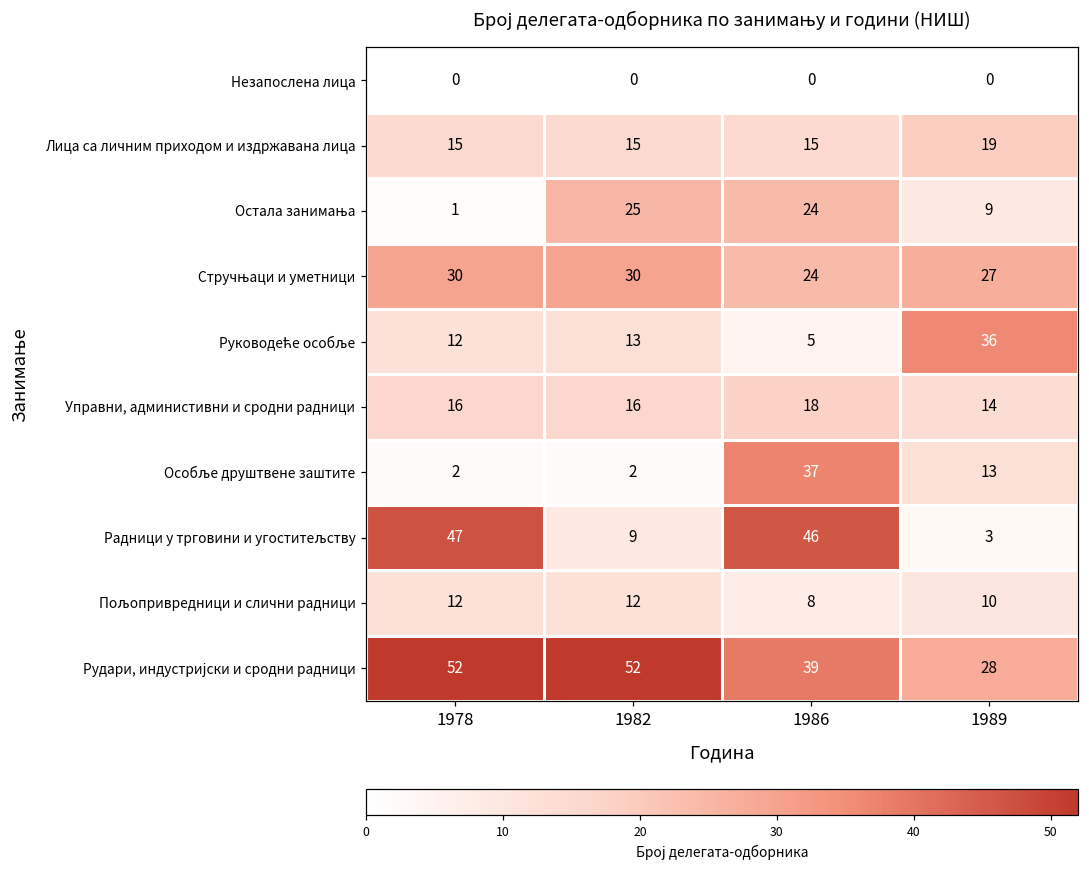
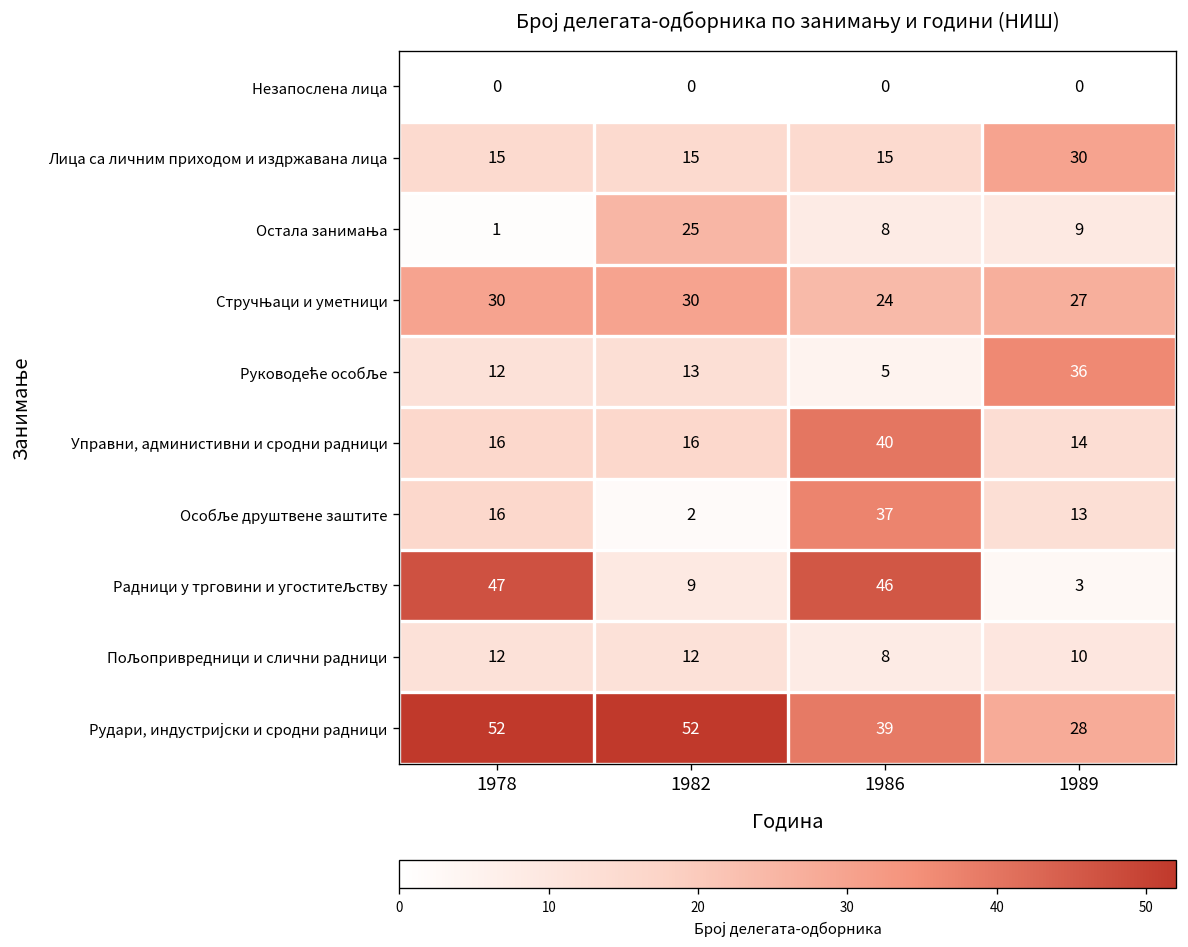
  {
    "Незапослена лица": {
      "1978": 0,
      "1982": 0,
      "1986": 0,
      "1989": 0
    },
    "Лица са личним приходом и издржавана лица": {
      "1978": 15,
      "1982": 15,
      "1986": 15,
-     "1989": 19
+     "1989": 30
    },
    "Остала занимања": {
      "1978": 1,
      "1982": 25,
-     "1986": 24,
+     "1986": 8,
      "1989": 9
    },
    "Стручњаци и уметници": {
      "1978": 30,
      "1982": 30,
      "1986": 24,
      "1989": 27
    },
    "Руководеће особље": {
      "1978": 12,
      "1982": 13,
      "1986": 5,
      "1989": 36
    },
    "Управни, администивни и сродни радници": {
      "1978": 16,
      "1982": 16,
-     "1986": 18,
+     "1986": 40,
      "1989": 14
    },
    "Особље друштвене заштите": {
-     "1978": 2,
+     "1978": 16,
      "1982": 2,
      "1986": 37,
      "1989": 13
    },
    "Радници у трговини и угоститељству": {
      "1978": 47,
      "1982": 9,
      "1986": 46,
      "1989": 3
    },
    "Пољопривредници и слични радници": {
      "1978": 12,
      "1982": 12,
      "1986": 8,
      "1989": 10
    },
    "Рудари, индустријски и сродни радници": {
      "1978": 52,
      "1982": 52,
      "1986": 39,
      "1989": 28
    }
  }
